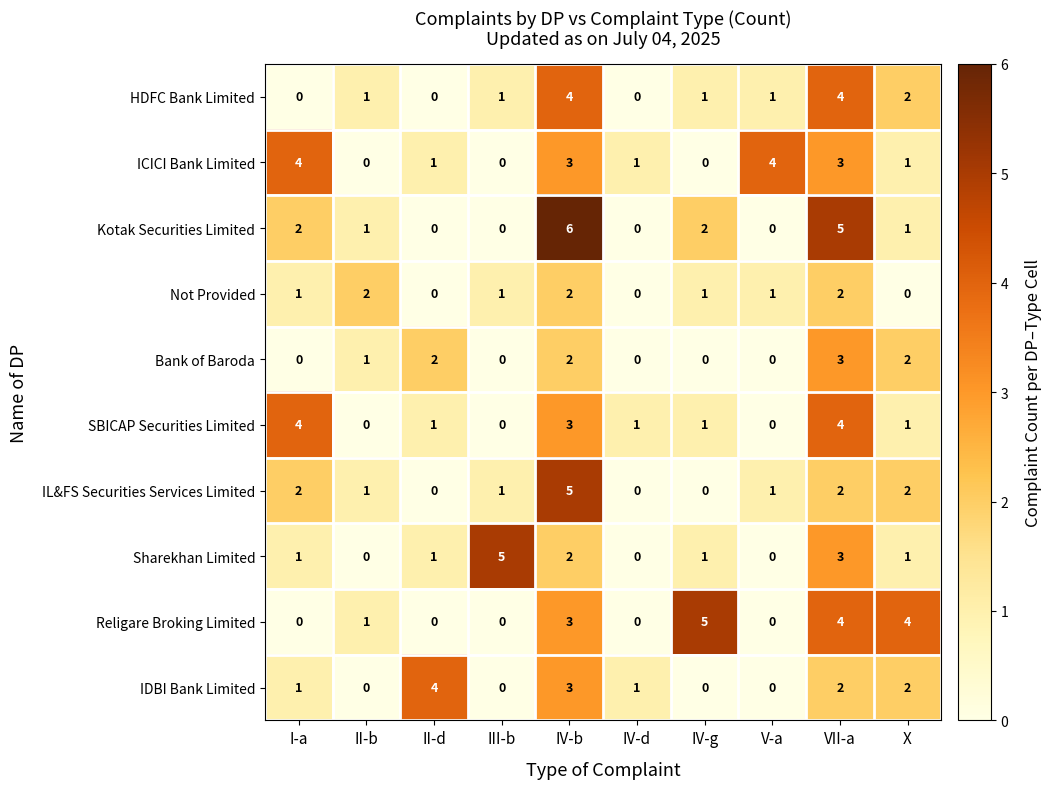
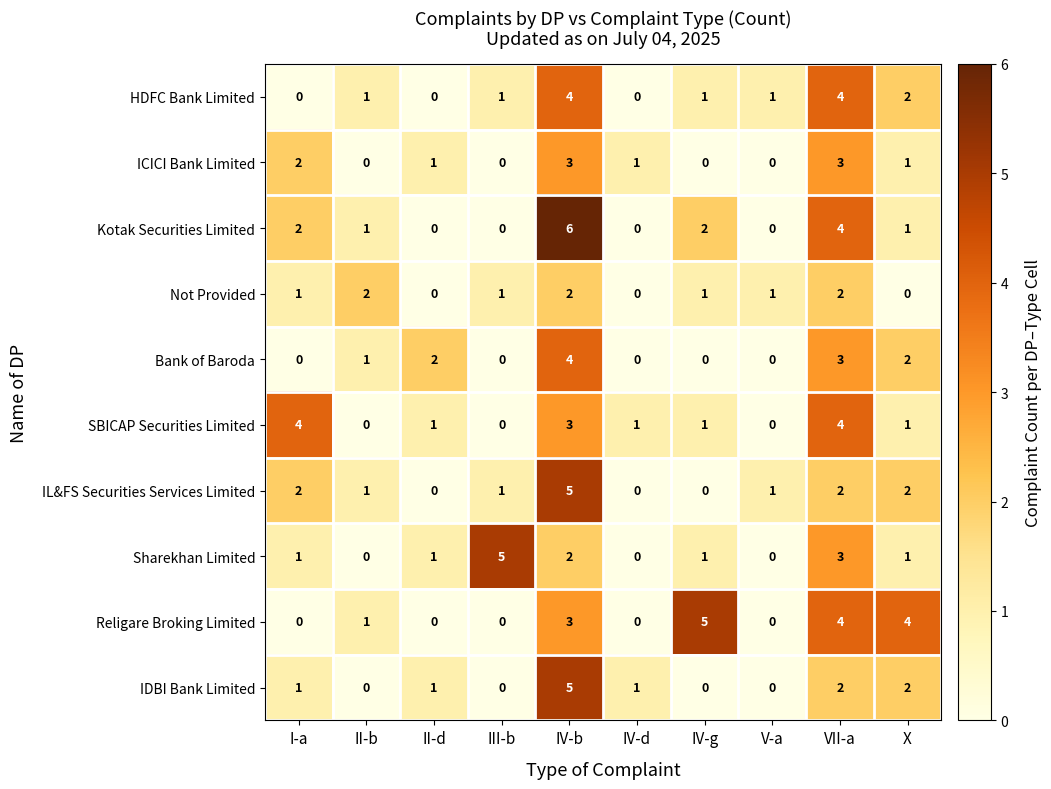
  {
    "HDFC Bank Limited": {
      "I-a": 0,
      "II-b": 1,
      "II-d": 0,
      "III-b": 1,
      "IV-b": 4,
      "IV-d": 0,
      "IV-g": 1,
      "V-a": 1,
      "VII-a": 4,
      "X": 2
    },
    "ICICI Bank Limited": {
-     "I-a": 4,
+     "I-a": 2,
      "II-b": 0,
      "II-d": 1,
      "III-b": 0,
      "IV-b": 3,
      "IV-d": 1,
      "IV-g": 0,
-     "V-a": 4,
+     "V-a": 0,
      "VII-a": 3,
      "X": 1
    },
    "Kotak Securities Limited": {
      "I-a": 2,
      "II-b": 1,
      "II-d": 0,
      "III-b": 0,
      "IV-b": 6,
      "IV-d": 0,
      "IV-g": 2,
      "V-a": 0,
-     "VII-a": 5,
+     "VII-a": 4,
      "X": 1
    },
    "Not Provided": {
      "I-a": 1,
      "II-b": 2,
      "II-d": 0,
      "III-b": 1,
      "IV-b": 2,
      "IV-d": 0,
      "IV-g": 1,
      "V-a": 1,
      "VII-a": 2,
      "X": 0
    },
    "Bank of Baroda": {
      "I-a": 0,
      "II-b": 1,
      "II-d": 2,
      "III-b": 0,
-     "IV-b": 2,
+     "IV-b": 4,
      "IV-d": 0,
      "IV-g": 0,
      "V-a": 0,
      "VII-a": 3,
      "X": 2
    },
    "SBICAP Securities Limited": {
      "I-a": 4,
      "II-b": 0,
      "II-d": 1,
      "III-b": 0,
      "IV-b": 3,
      "IV-d": 1,
      "IV-g": 1,
      "V-a": 0,
      "VII-a": 4,
      "X": 1
    },
    "IL&FS Securities Services Limited": {
      "I-a": 2,
      "II-b": 1,
      "II-d": 0,
      "III-b": 1,
      "IV-b": 5,
      "IV-d": 0,
      "IV-g": 0,
      "V-a": 1,
      "VII-a": 2,
      "X": 2
    },
    "Sharekhan Limited": {
      "I-a": 1,
      "II-b": 0,
      "II-d": 1,
      "III-b": 5,
      "IV-b": 2,
      "IV-d": 0,
      "IV-g": 1,
      "V-a": 0,
      "VII-a": 3,
      "X": 1
    },
    "Religare Broking Limited": {
      "I-a": 0,
      "II-b": 1,
      "II-d": 0,
      "III-b": 0,
      "IV-b": 3,
      "IV-d": 0,
      "IV-g": 5,
      "V-a": 0,
      "VII-a": 4,
      "X": 4
    },
    "IDBI Bank Limited": {
      "I-a": 1,
      "II-b": 0,
-     "II-d": 4,
+     "II-d": 1,
      "III-b": 0,
-     "IV-b": 3,
+     "IV-b": 5,
      "IV-d": 1,
      "IV-g": 0,
      "V-a": 0,
      "VII-a": 2,
      "X": 2
    }
  }
